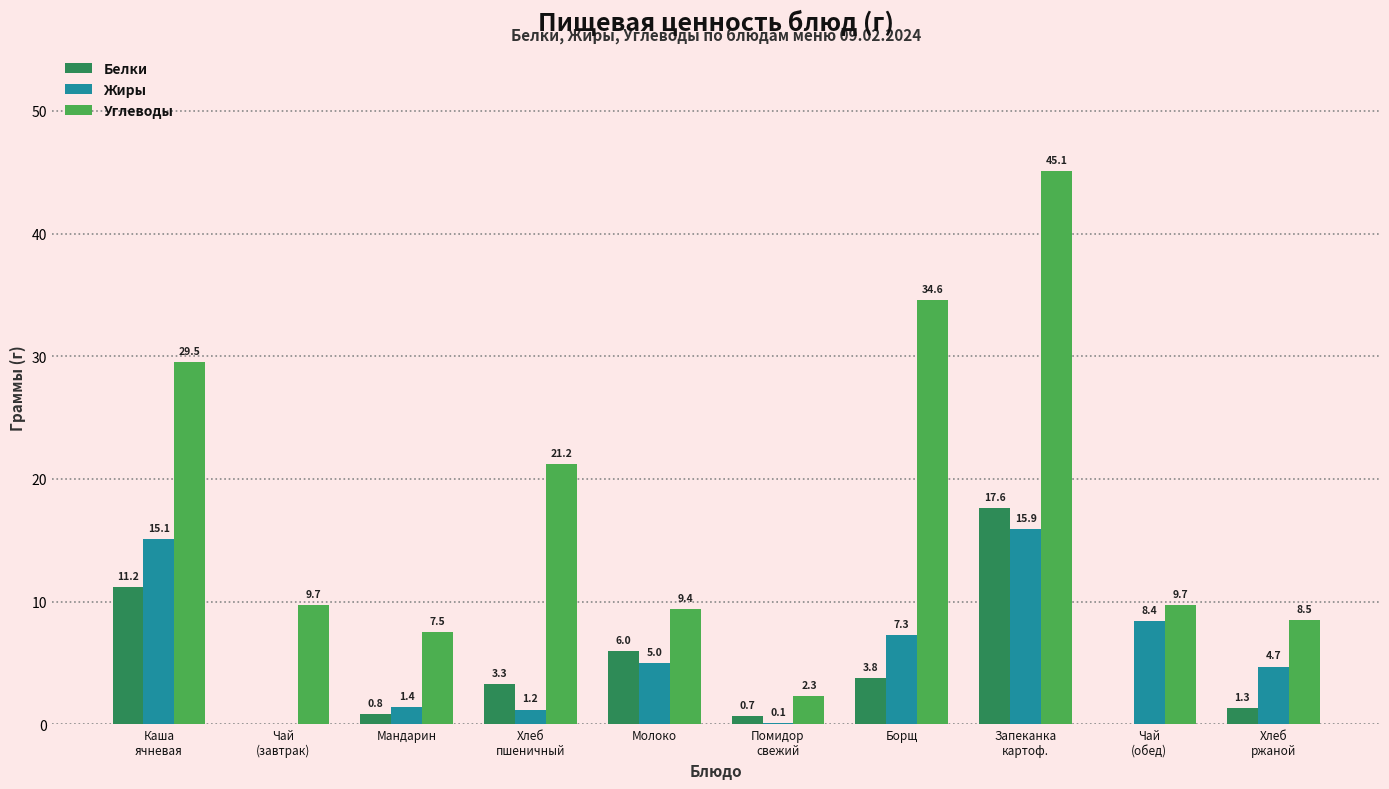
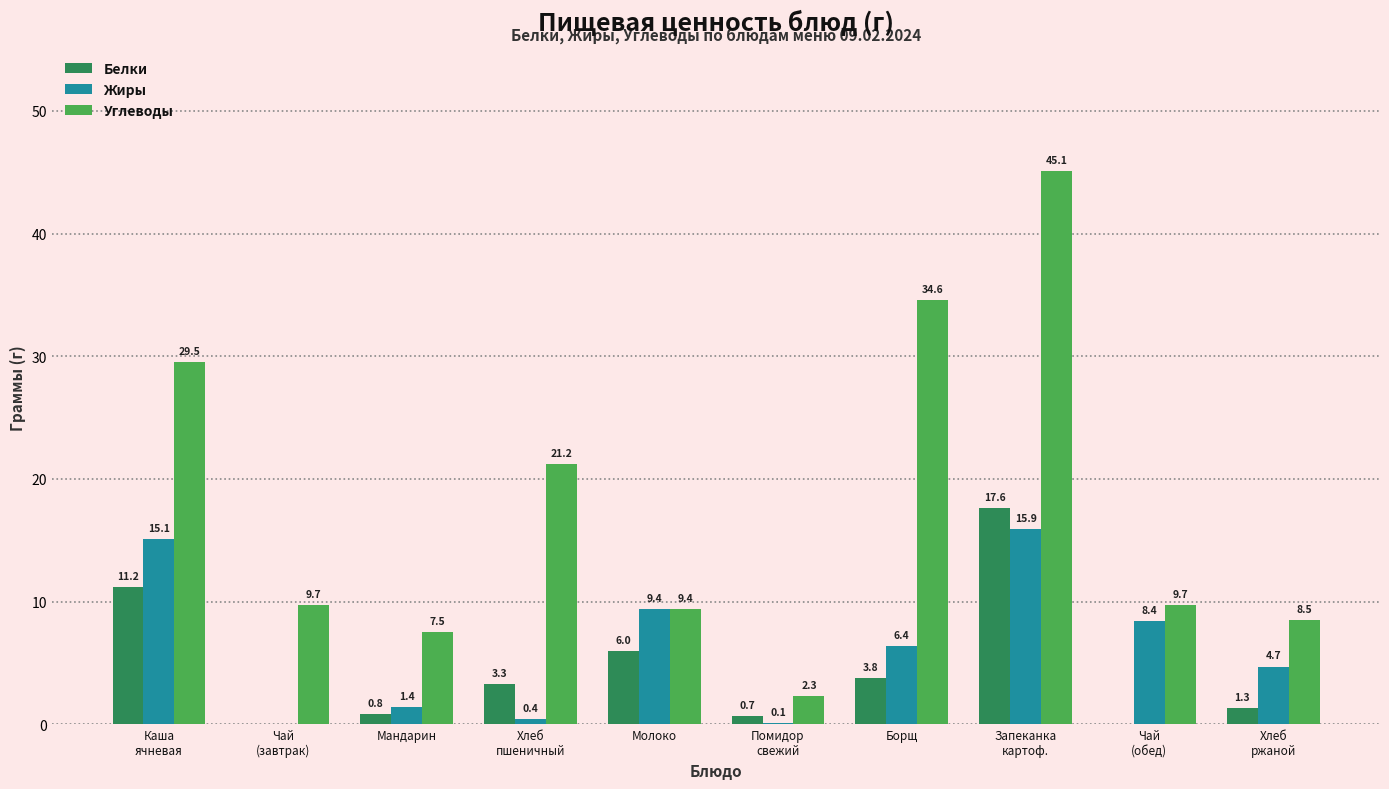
  {
    "Жиры": {
      "Каша ячневая": 15.1,
      "Мандарин": 1.4,
-     "Хлеб пшеничный": 1.2,
-     "Молоко": 5.0,
+     "Хлеб пшеничный": 0.4,
+     "Молоко": 9.4,
      "Помидор свежий": 0.1,
-     "Борщ": 7.3,
+     "Борщ": 6.4,
      "Запеканка картоф.": 15.9,
      "Чай (обед)": 8.4,
      "Хлеб ржаной": 4.7
    }
  }
